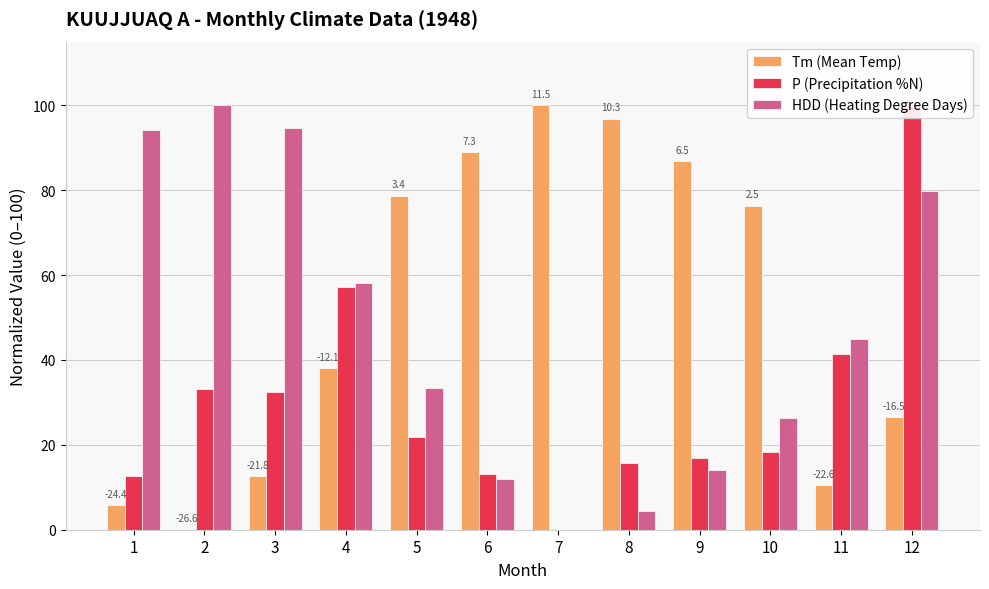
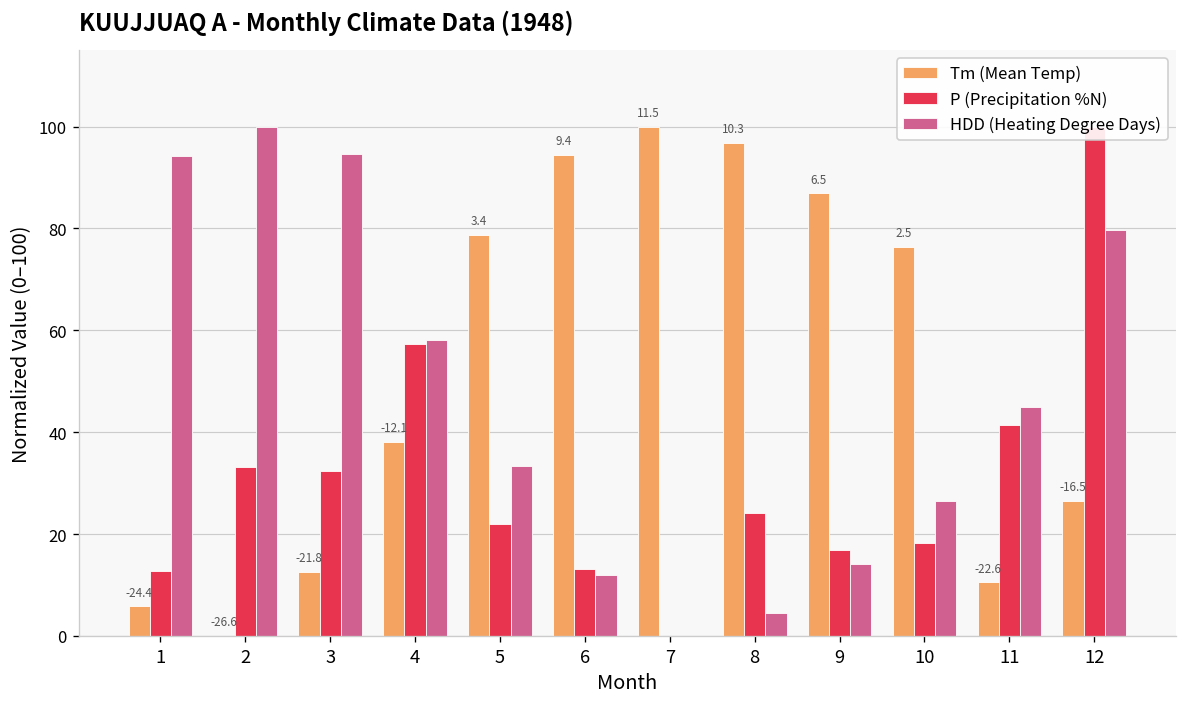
  {
    "Tm (Mean Temp)": {
-     "6": 7.3
+     "6": 9.4
    },
    "P (Precipitation %N)": {
      "1": 13,
      "2": 33,
      "3": 32,
      "4": 57,
      "5": 22,
      "6": 13,
      "7": 0,
-     "8": 16,
+     "8": 24,
      "9": 17,
      "10": 18,
      "11": 41
    },
    "HDD (Heating Degree Days)": {
      "1": 94,
      "2": 100,
      "3": 95,
      "4": 58,
      "5": 33,
      "6": 12,
      "7": 0,
      "8": 4,
      "9": 14,
      "10": 26,
      "11": 45,
      "12": 80
    }
  }
